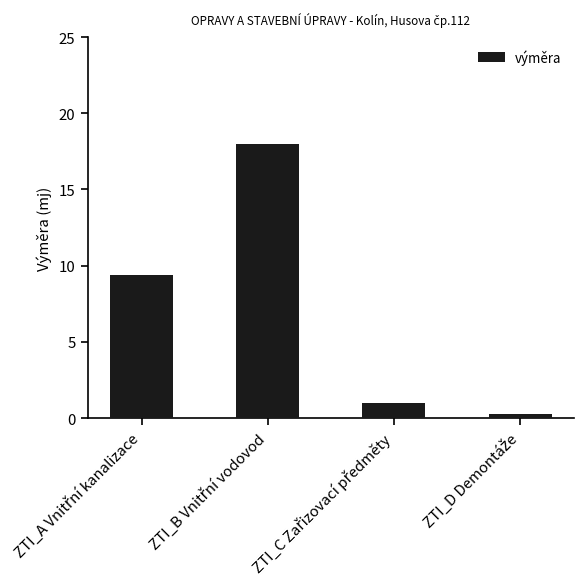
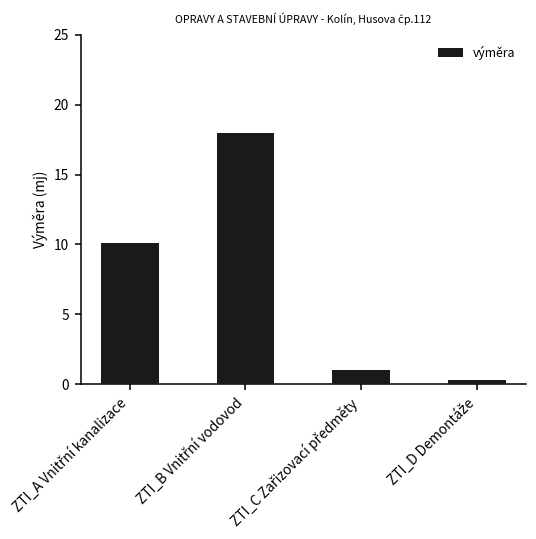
  {
-   "ZTI_A Vnitřní kanalizace": 9.4,
+   "ZTI_A Vnitřní kanalizace": 10.1,
    "ZTI_B Vnitřní vodovod": 18.0,
    "ZTI_C Zařizovací předměty": 1.0,
    "ZTI_D Demontáže": 0.3
  }
